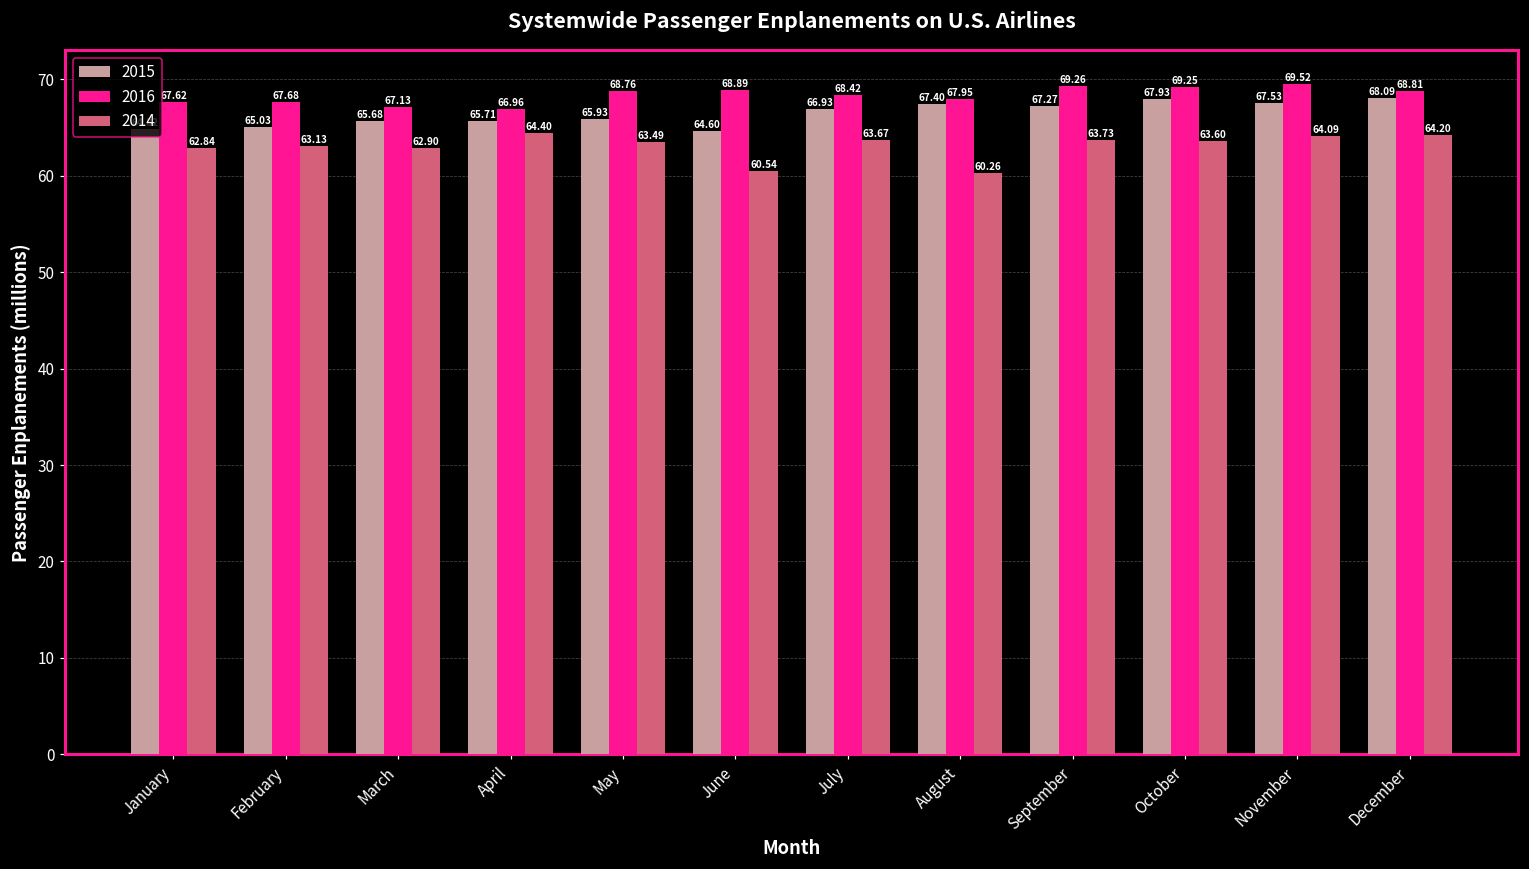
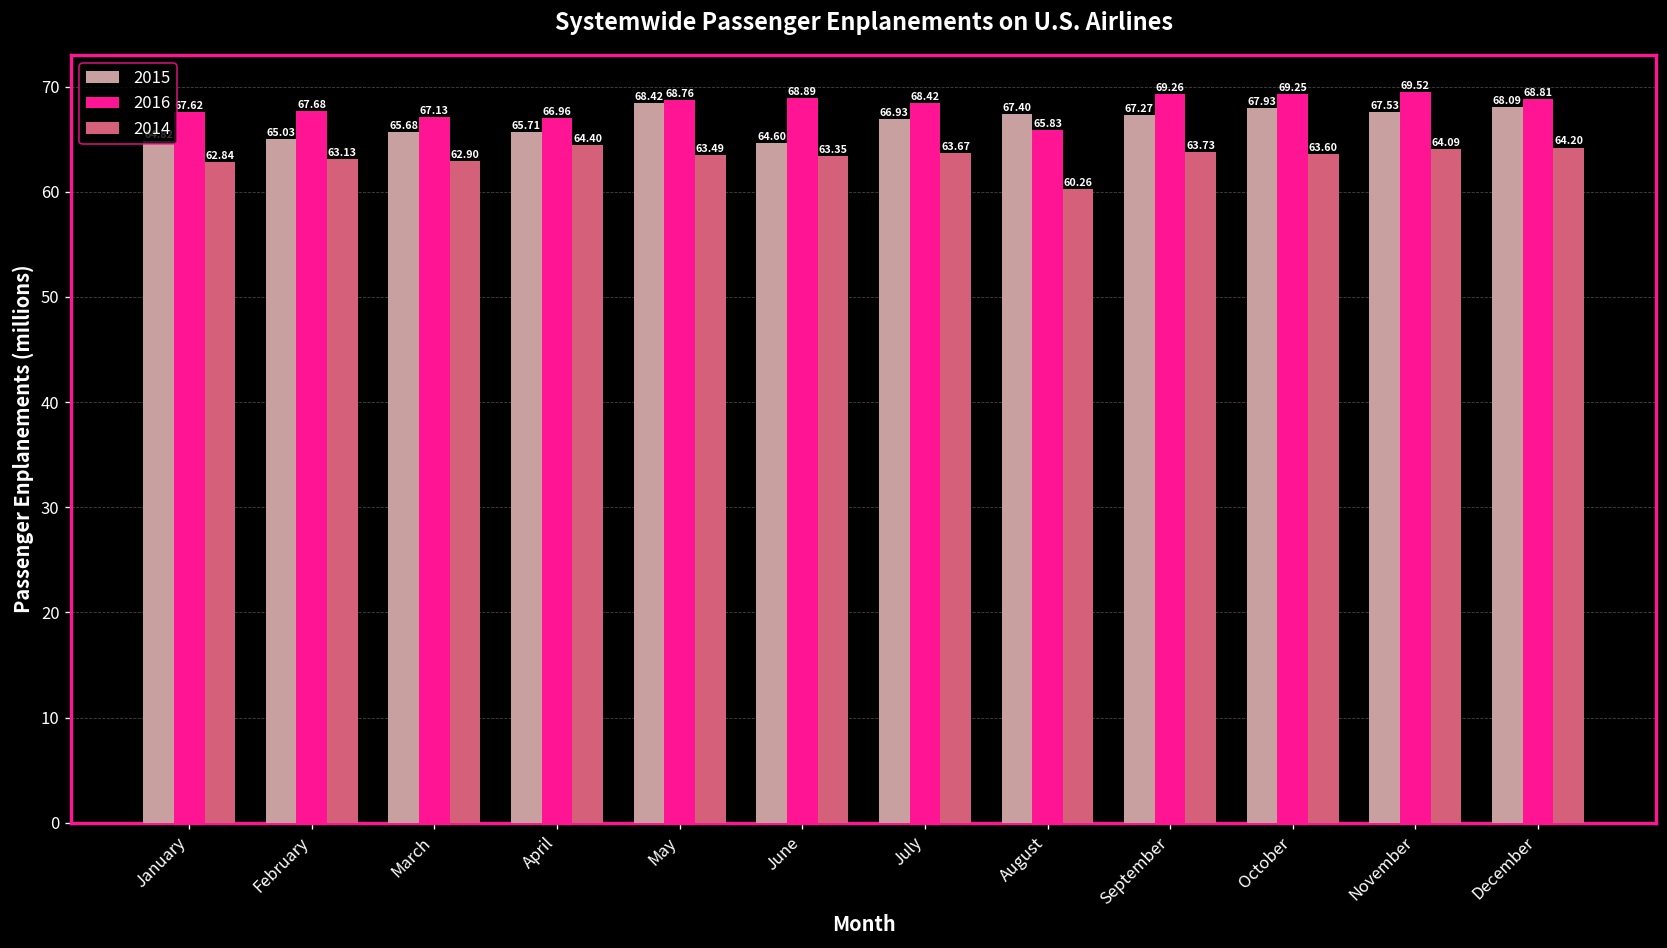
  {
    "2015": {
      "February": 65.03,
      "March": 65.68,
      "April": 65.71,
-     "May": 65.93,
+     "May": 68.42,
      "June": 64.60,
      "July": 66.93,
      "August": 67.40,
      "September": 67.27,
      "October": 67.93,
      "November": 67.53,
      "December": 68.09
    },
    "2016": {
      "February": 67.68,
      "March": 67.13,
      "April": 66.96,
      "May": 68.76,
      "June": 68.89,
      "July": 68.42,
-     "August": 67.95,
+     "August": 65.83,
      "September": 69.26,
      "October": 69.25,
      "November": 69.52,
      "December": 68.81
    },
    "2014": {
      "January": 62.84,
      "February": 63.13,
      "March": 62.90,
      "April": 64.40,
      "May": 63.49,
-     "June": 60.54,
+     "June": 63.35,
      "July": 63.67,
      "August": 60.26,
      "September": 63.73,
      "October": 63.60,
      "November": 64.09,
      "December": 64.20
    }
  }
